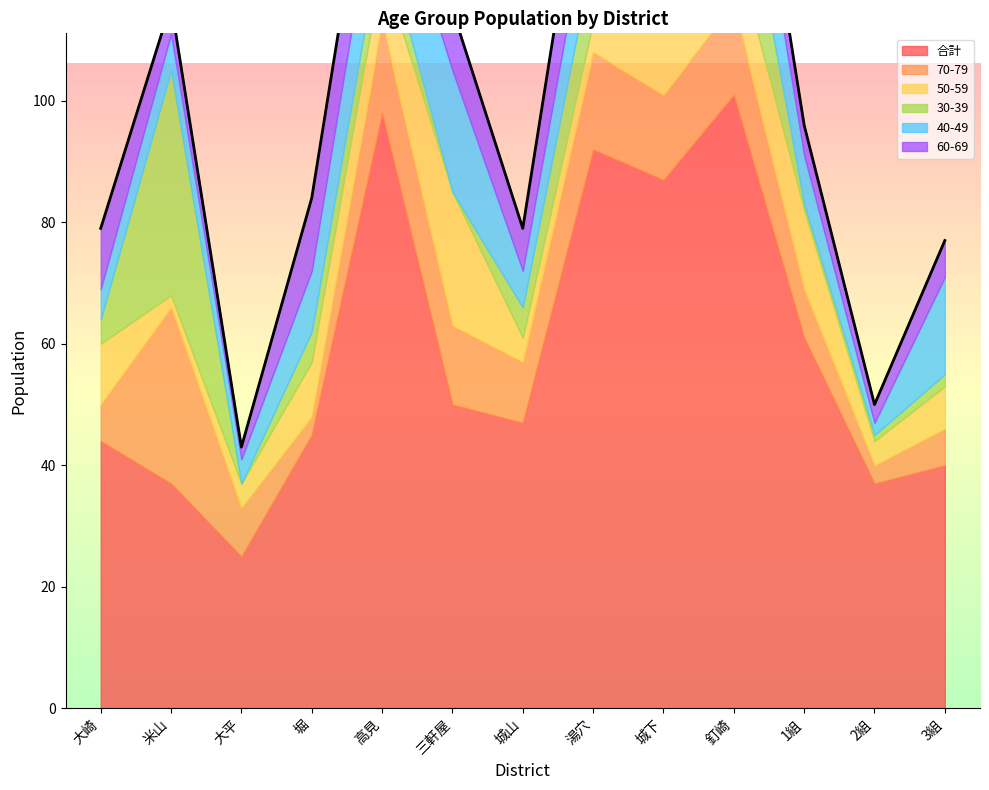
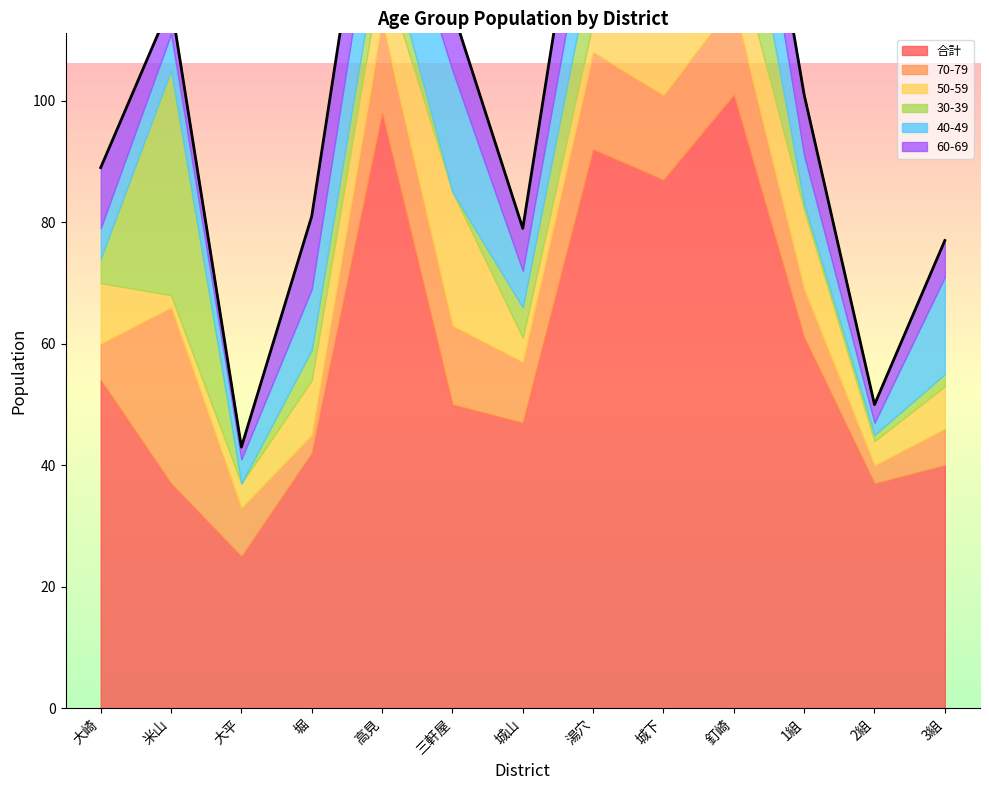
  {
    "合計": {
-     "大崎": 44,
+     "大崎": 54,
      "米山": 37,
      "大平": 25,
-     "堀": 45,
+     "堀": 42,
      "高見": 98,
      "三軒屋": 50,
      "城山": 47,
      "湯穴": 92,
      "城下": 87,
      "釘崎": 101,
      "1組": 61,
      "2組": 37,
      "3組": 40
    },
    "70-79": {
      "大崎": 6,
      "米山": 29,
      "大平": 8,
      "堀": 3,
      "三軒屋": 13,
      "城山": 10,
      "湯穴": 16,
      "城下": 14,
      "1組": 8,
      "2組": 3,
      "3組": 6
    },
    "50-59": {
      "大崎": 10,
      "米山": 2,
      "堀": 9,
      "城山": 4,
      "1組": 13,
      "2組": 4,
      "3組": 7
    },
    "30-39": {
      "大崎": 4,
      "米山": 37,
      "堀": 5,
      "城山": 5,
      "1組": 1,
      "2組": 1,
      "3組": 2
    },
    "40-49": {
      "大崎": 5,
      "米山": 6,
      "大平": 4,
      "堀": 10,
      "三軒屋": 20,
      "城山": 6,
      "1組": 8,
      "2組": 2,
      "3組": 16
    },
    "60-69": {
      "大崎": 10,
      "大平": 2,
      "堀": 12,
      "城山": 7,
-     "1組": 5,
+     "1組": 10,
      "2組": 3,
      "3組": 6
    }
  }
